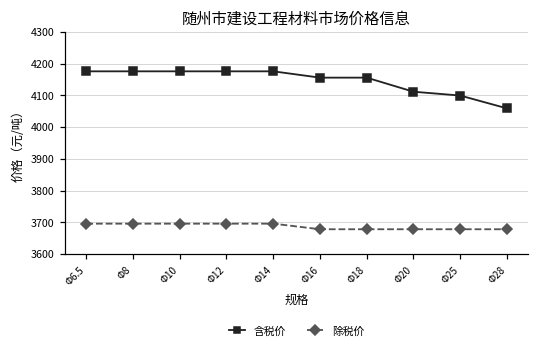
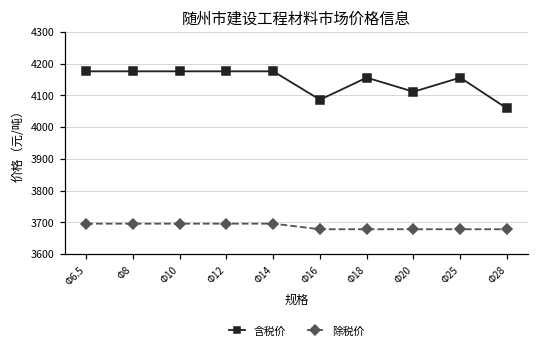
  {
    "含税价": {
      "Φ6.5": 4180,
      "Φ8": 4180,
      "Φ10": 4180,
      "Φ12": 4180,
      "Φ14": 4180,
-     "Φ16": 4160,
+     "Φ16": 4090,
      "Φ18": 4160,
      "Φ20": 4110,
-     "Φ25": 4100,
+     "Φ25": 4160,
      "Φ28": 4060
    },
    "除税价": {
      "Φ6.5": 3700,
      "Φ8": 3700,
      "Φ10": 3700,
      "Φ12": 3700,
      "Φ14": 3700,
      "Φ16": 3680,
      "Φ18": 3680,
      "Φ20": 3680,
      "Φ25": 3680,
      "Φ28": 3680
    }
  }
